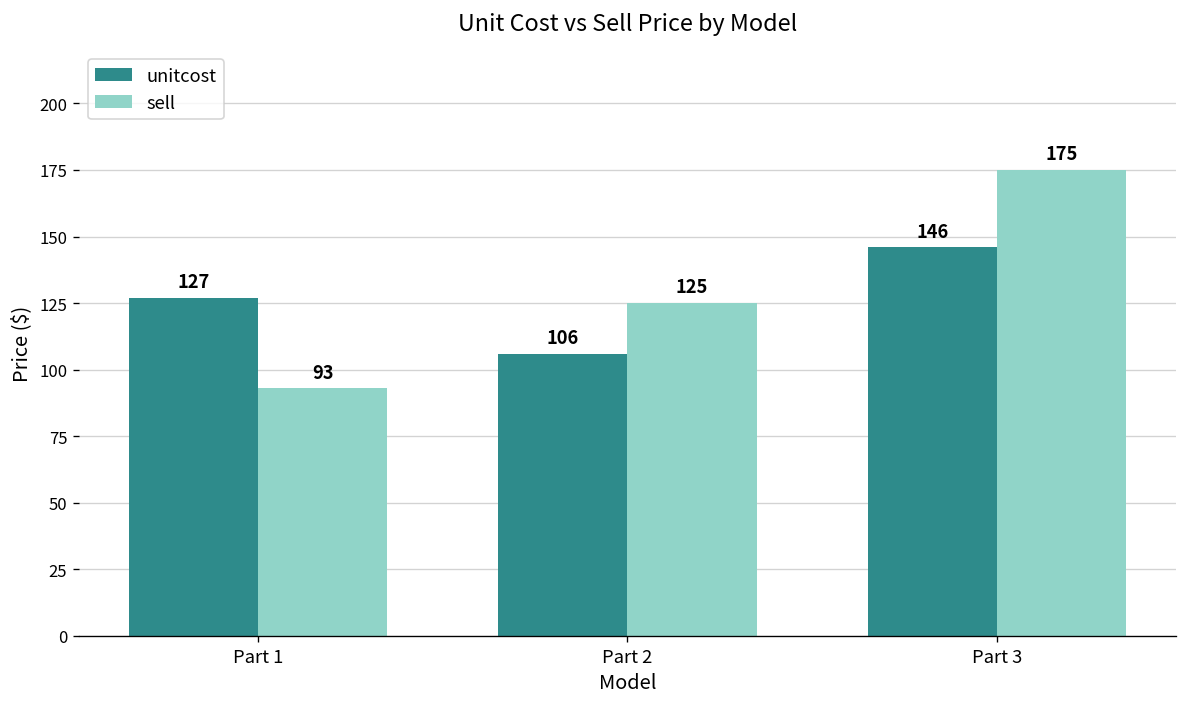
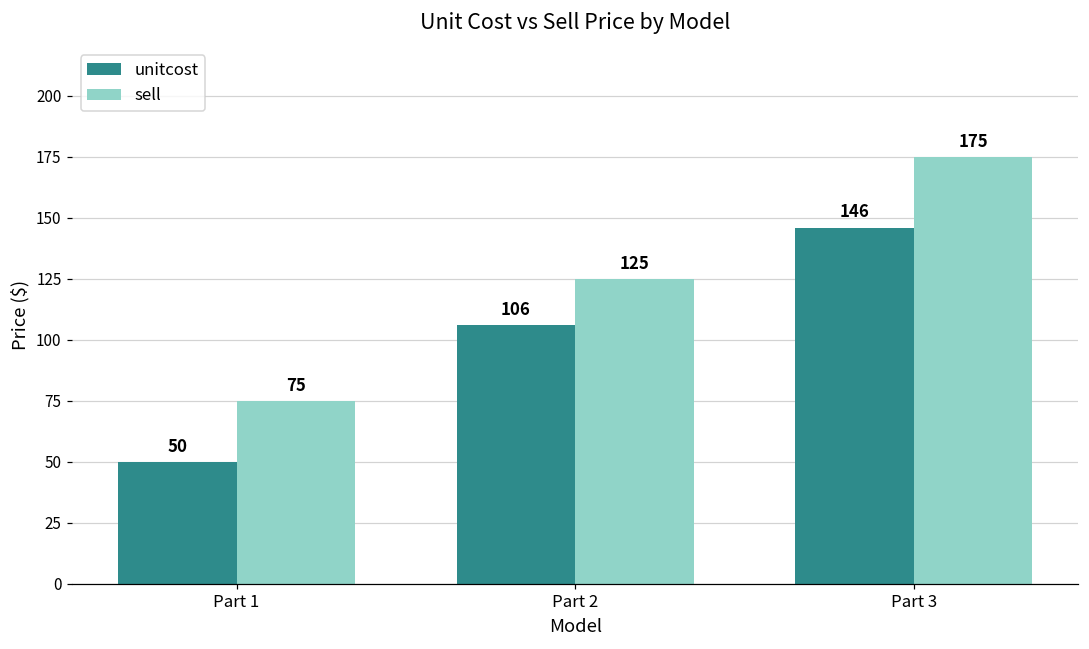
  {
    "unitcost": {
-     "Part 1": 127,
+     "Part 1": 50,
      "Part 2": 106,
      "Part 3": 146
    },
    "sell": {
-     "Part 1": 93,
+     "Part 1": 75,
      "Part 2": 125,
      "Part 3": 175
    }
  }
